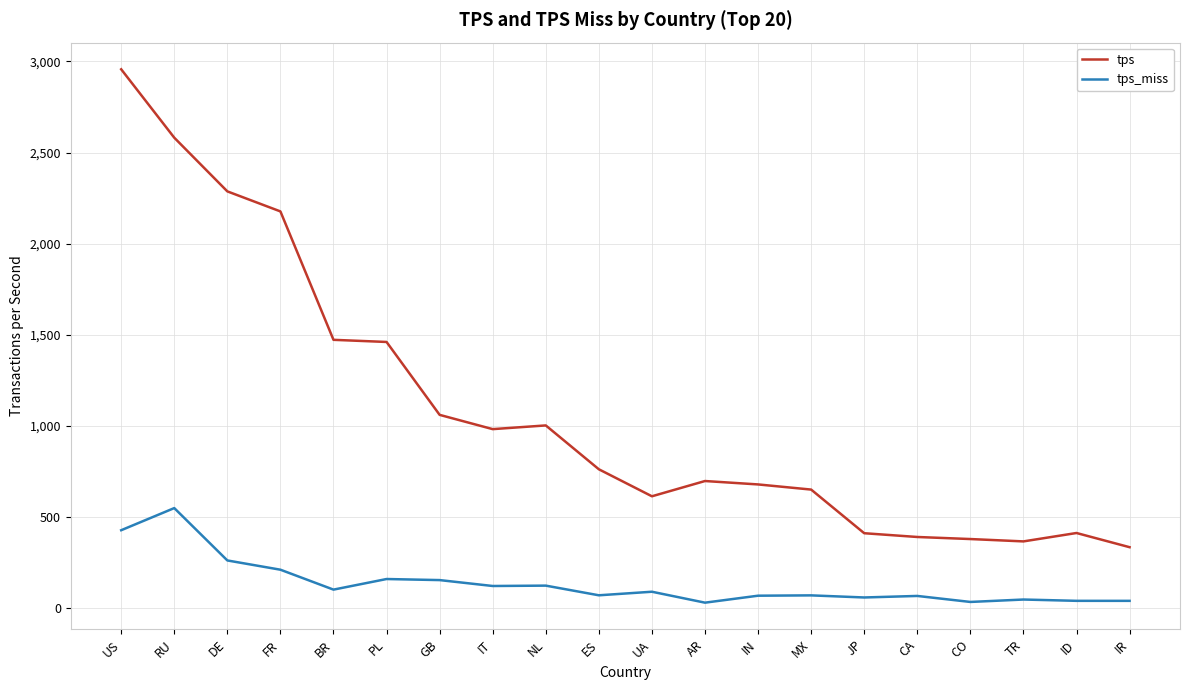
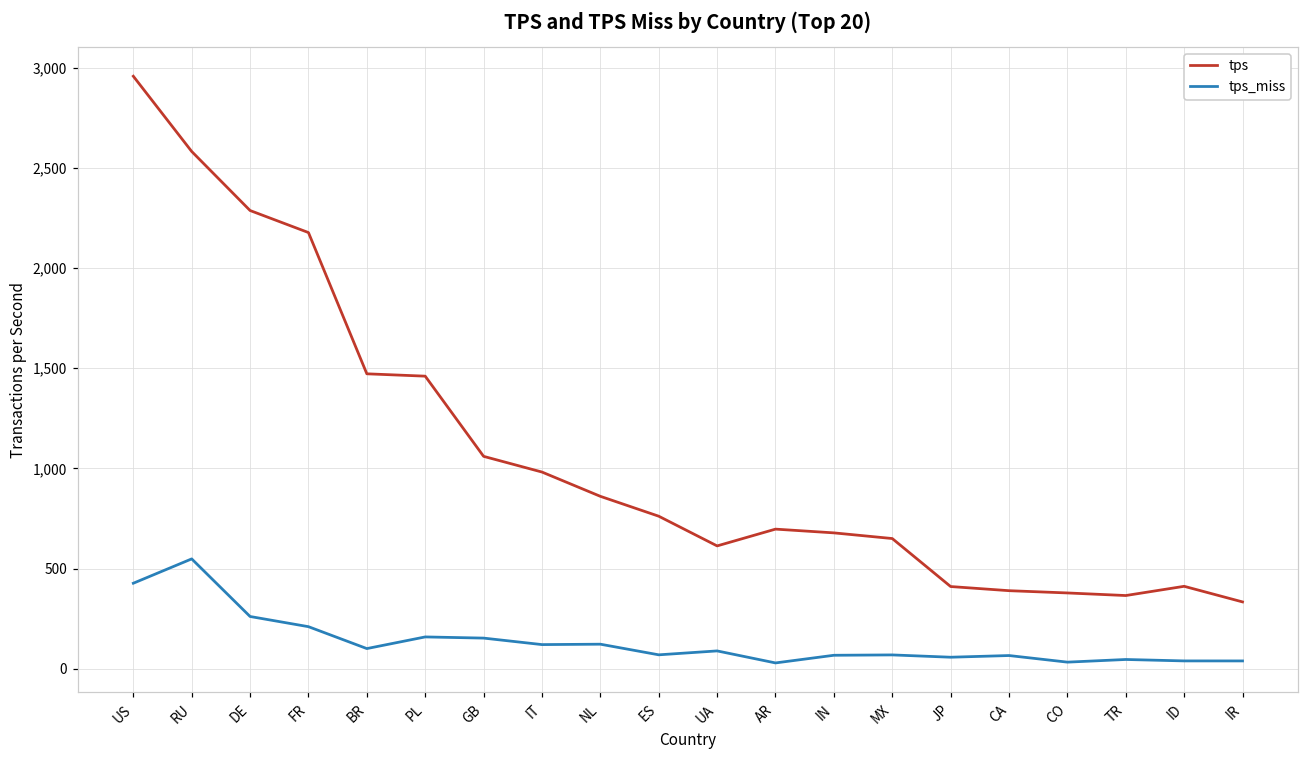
  {
    "tps": {
      "US": "2,960",
      "RU": "2,580",
      "DE": "2,290",
      "FR": "2,180",
      "BR": "1,470",
      "PL": "1,460",
      "GB": "1,060",
      "IT": "980",
-     "NL": "1,000",
+     "NL": "860",
      "ES": "760",
      "UA": "610",
      "AR": "700",
      "IN": "680",
      "MX": "650",
      "JP": "410",
      "CA": "390",
      "CO": "380",
      "TR": "370",
      "ID": "410",
      "IR": "330"
    },
    "tps_miss": {
      "US": "430",
      "RU": "550",
      "DE": "260",
      "FR": "210",
      "BR": "100",
      "PL": "160",
      "GB": "150",
      "IT": "120",
      "NL": "120",
      "ES": "70",
      "UA": "90",
      "AR": "30",
      "IN": "70",
      "MX": "70",
      "JP": "60",
      "CA": "70",
      "CO": "30",
      "TR": "50",
      "ID": "40",
      "IR": "40"
    }
  }
